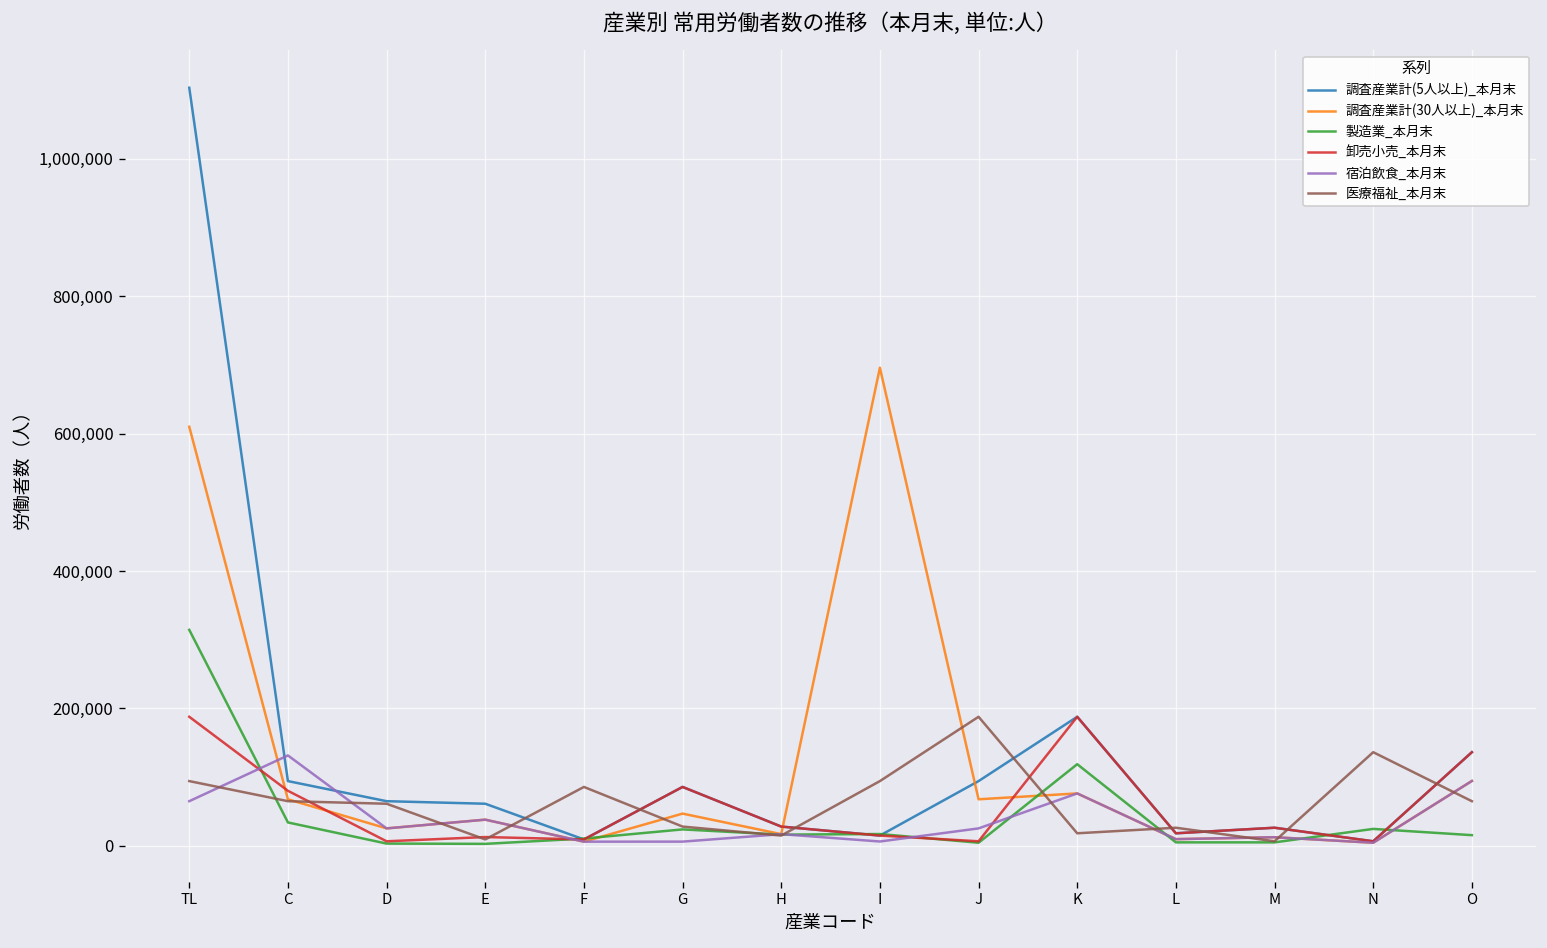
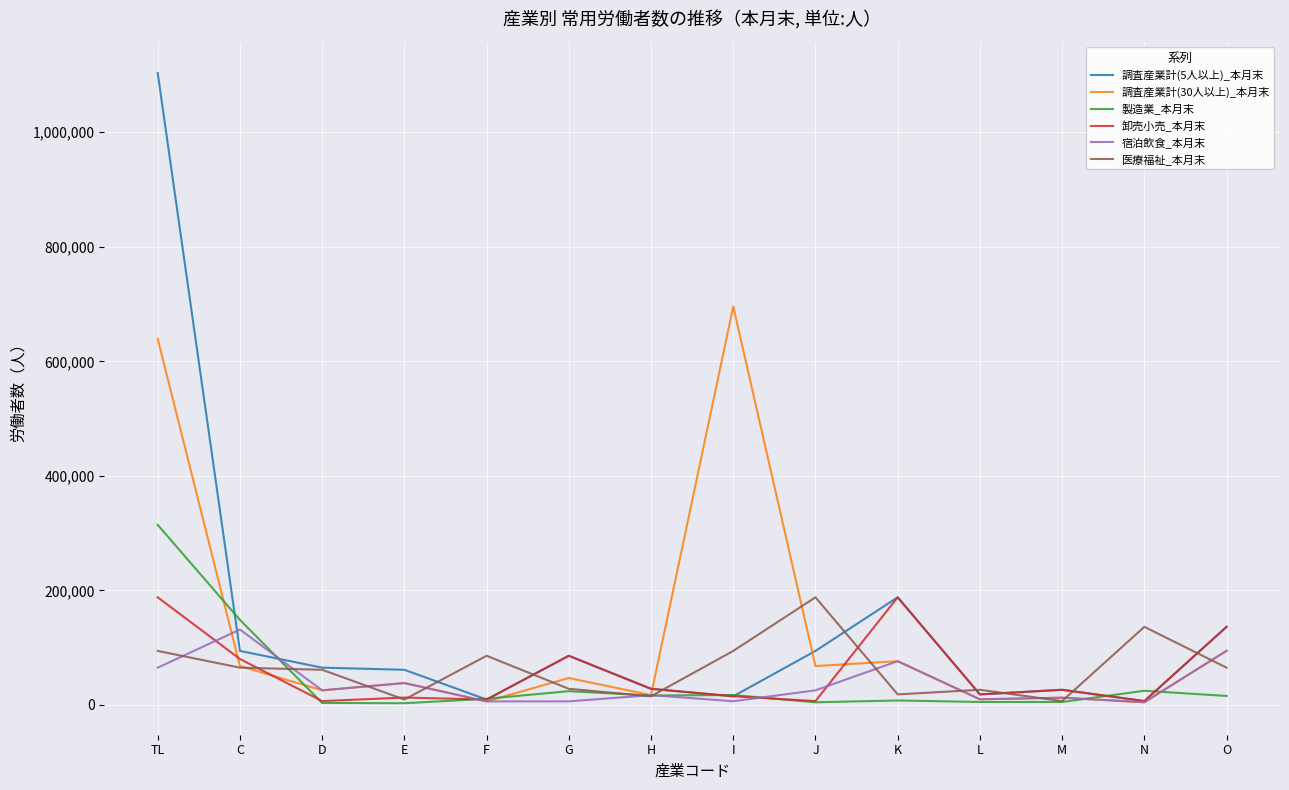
  {
    "調査産業計(5人以上)_本月末": {
      "TL": "1,100,000",
      "C": "90,000",
      "E": "60,000",
      "J": "90,000"
    },
    "調査産業計(30人以上)_本月末": {
-     "TL": "610,000",
+     "TL": "640,000",
      "G": "50,000",
      "I": "700,000",
      "J": "70,000"
    },
    "製造業_本月末": {
      "TL": "310,000",
-     "C": "30,000",
+     "C": "150,000",
      "E": "0",
-     "K": "120,000",
+     "K": "10,000",
      "L": "10,000",
      "N": "20,000",
      "O": "20,000"
    },
    "卸売小売_本月末": {
      "TL": "190,000",
      "C": "80,000"
    },
    "宿泊飲食_本月末": {
      "TL": "70,000",
      "C": "130,000",
      "G": "10,000",
      "I": "10,000",
      "J": "30,000"
    },
    "医療福祉_本月末": {
      "TL": "90,000",
      "F": "90,000",
      "I": "90,000",
      "J": "190,000",
      "K": "20,000",
      "L": "30,000",
      "N": "140,000",
      "O": "70,000"
    }
  }
